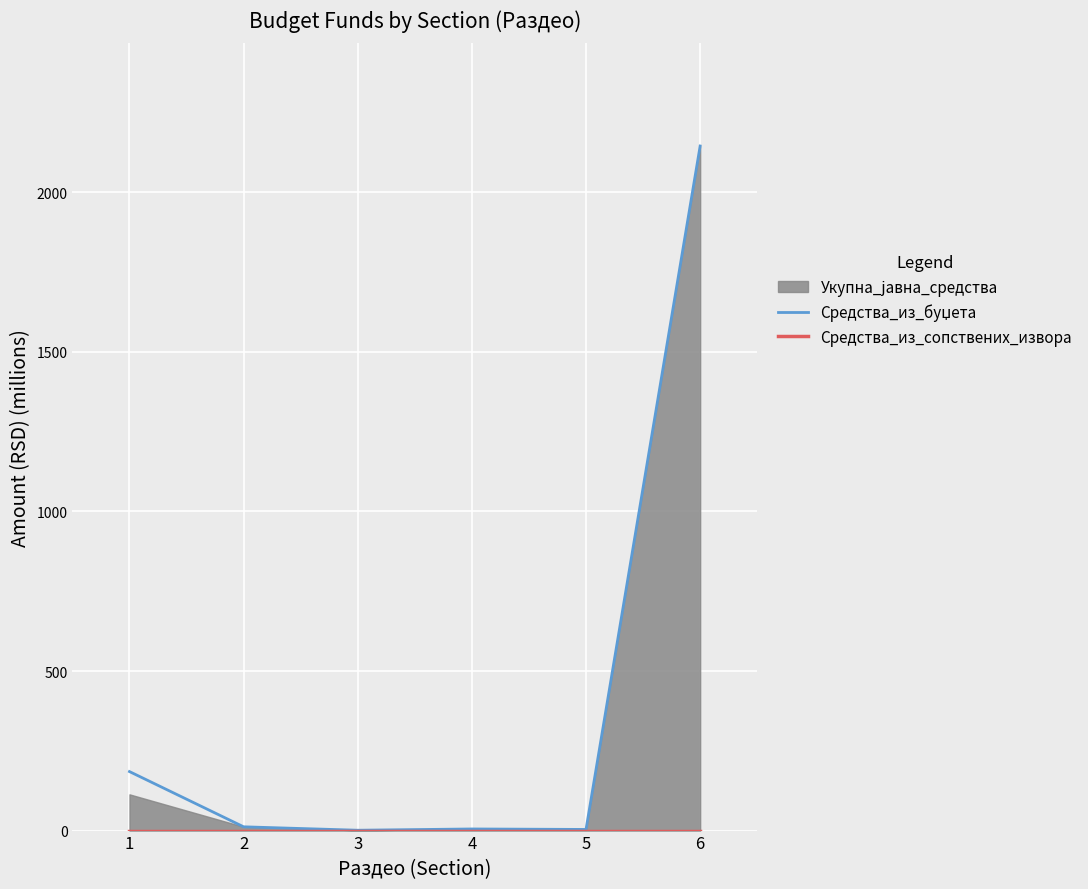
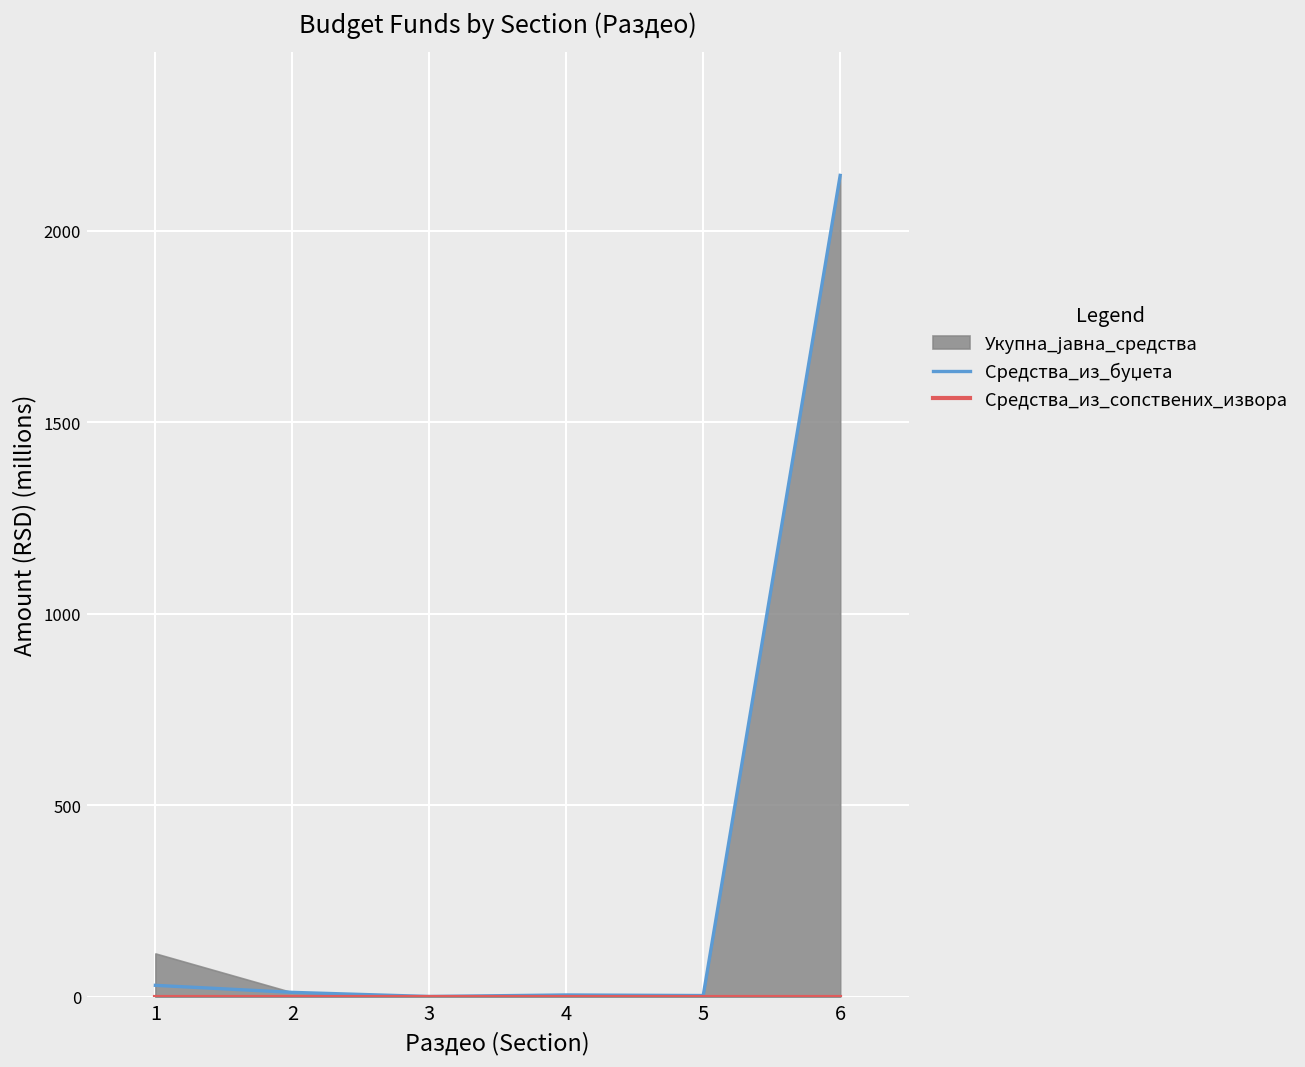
  {
    "Средства_из_буџета": {
-     "1": 180
+     "1": 30
    },
    "Укупна_јавна_средства": {
      "1": 110
    },
    "Средства_из_сопствених_извора": {
      "1": 0,
      "2": 0,
      "6": 0
    }
  }
